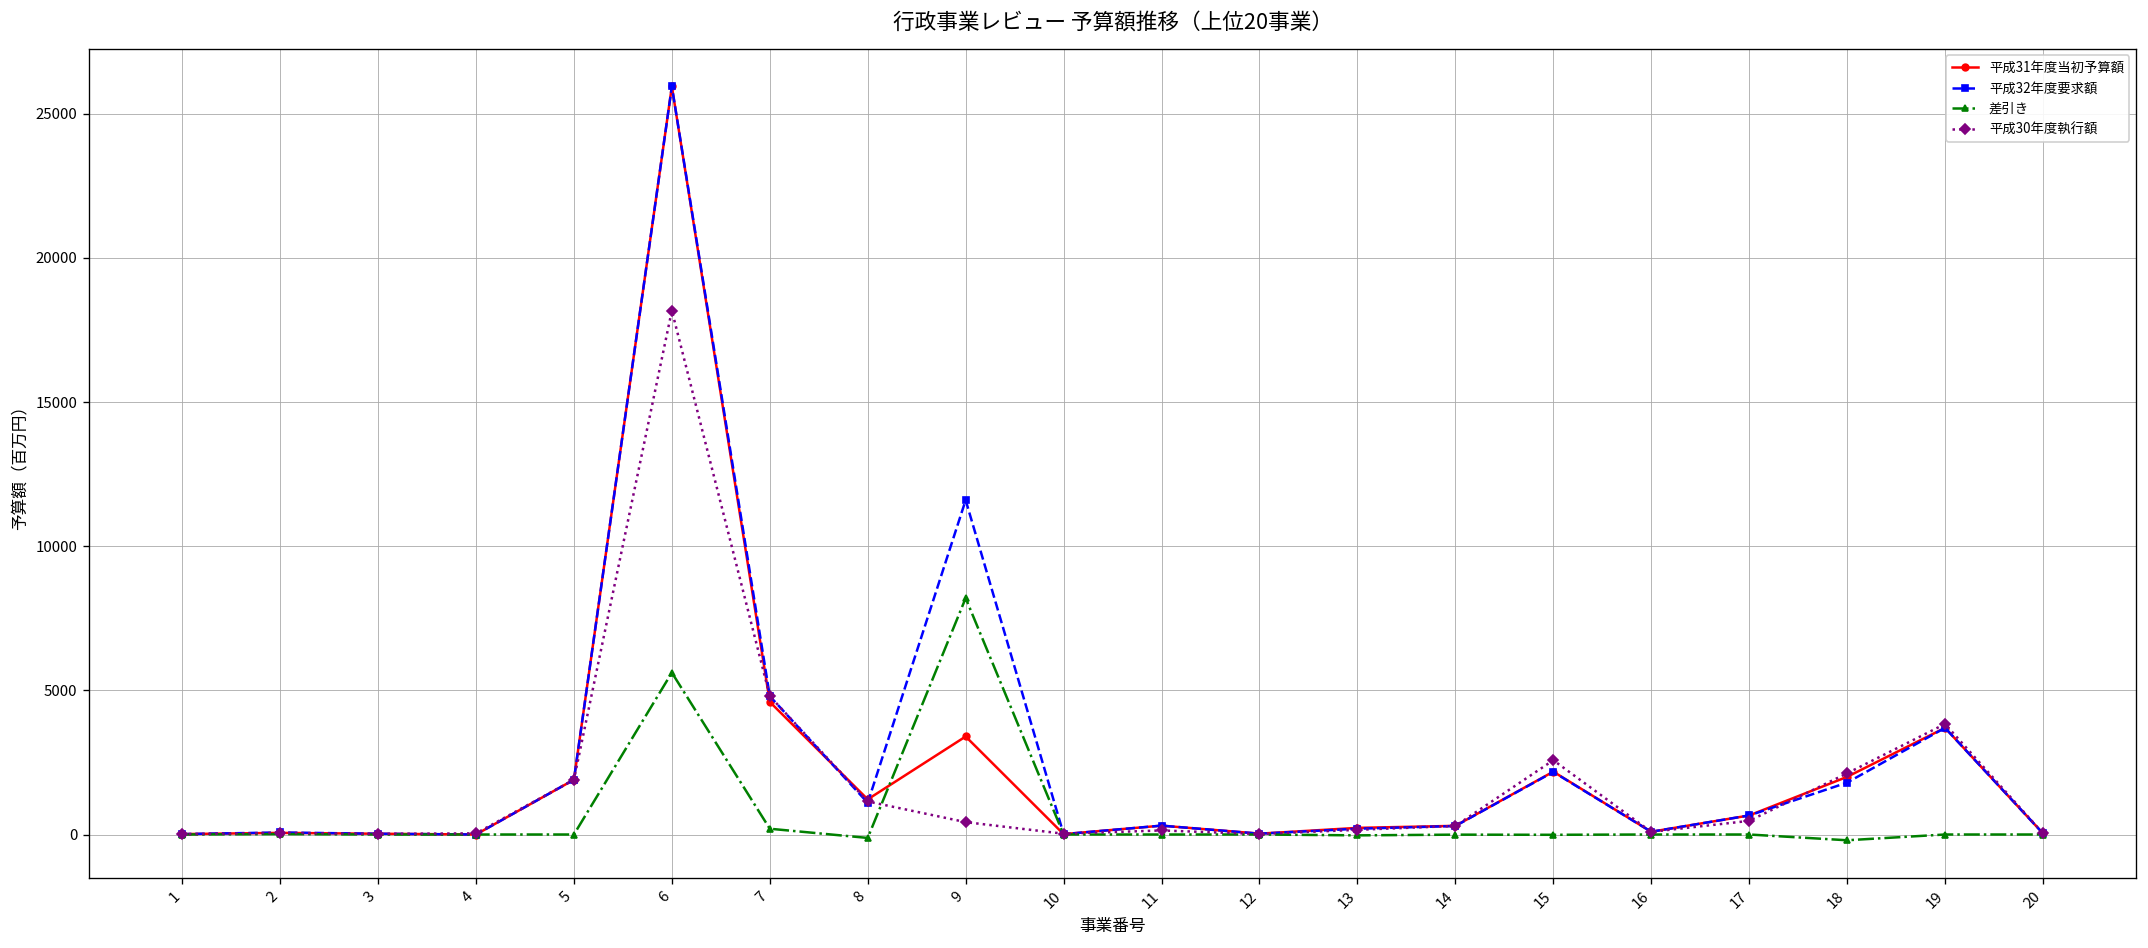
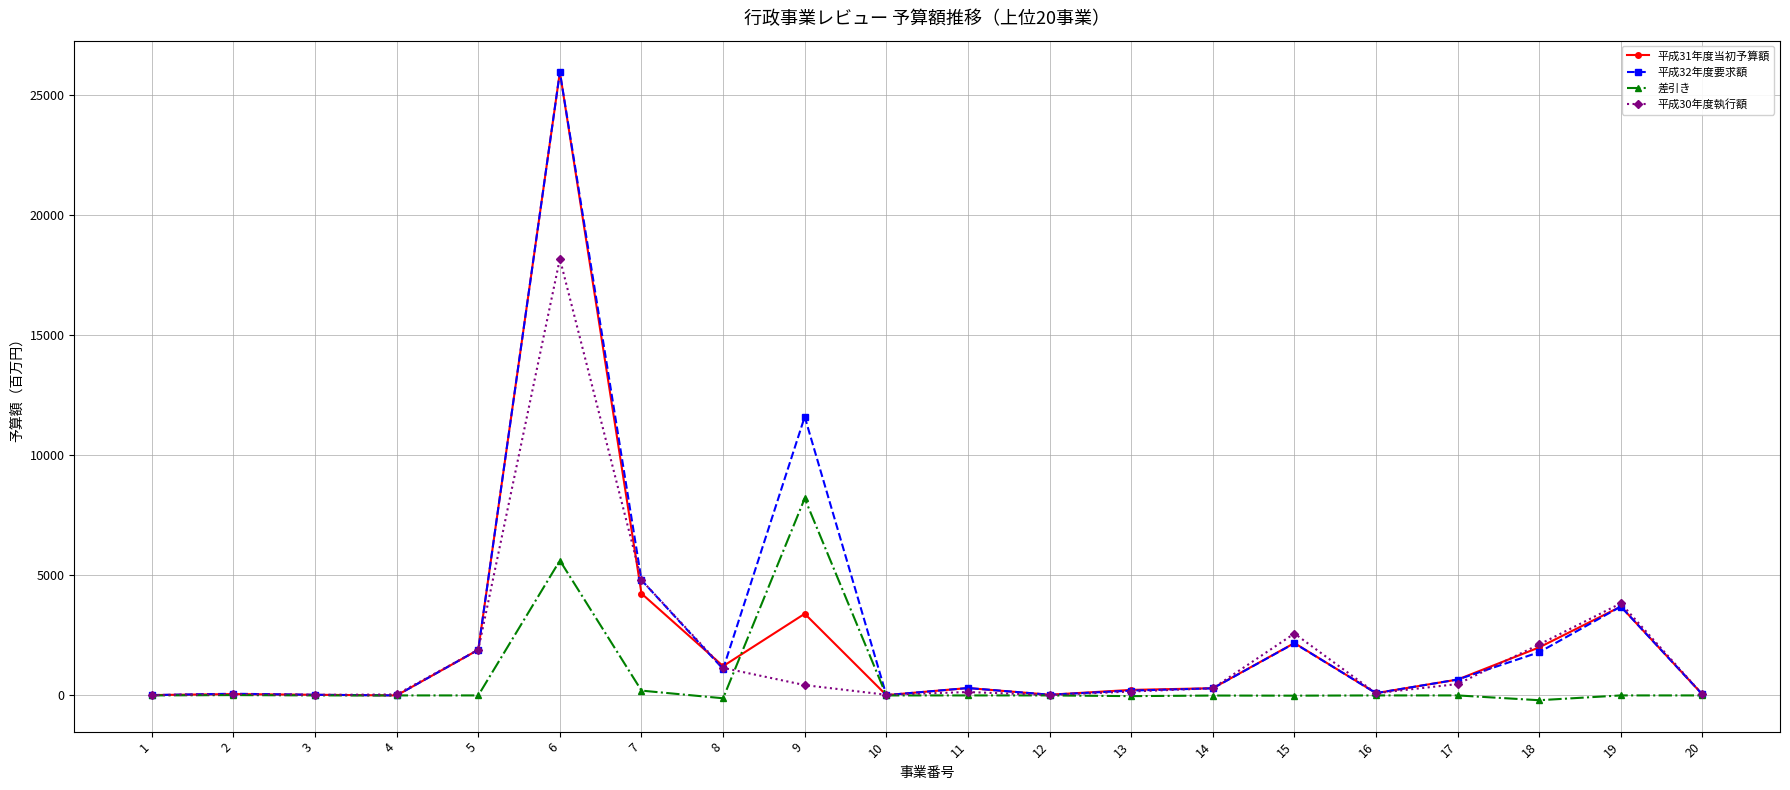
  {
    "平成31年度当初予算額": {
-     "7": 4600,
+     "7": 4200,
      "9": 3400,
      "18": 2000
    },
    "平成32年度要求額": {
      "9": 11600,
      "18": 1800
    },
    "差引き": {
      "5": 0,
      "6": 5600,
      "7": 200,
      "8": -100,
      "9": 8200,
      "11": 0,
      "13": 0,
      "14": 0,
      "15": 0,
      "17": 0,
      "18": -200,
      "19": 0
    },
    "平成30年度執行額": {
      "6": 18200,
      "9": 400,
      "11": 100,
      "15": 2600,
      "17": 500,
      "18": 2100,
      "19": 3800
    }
  }
